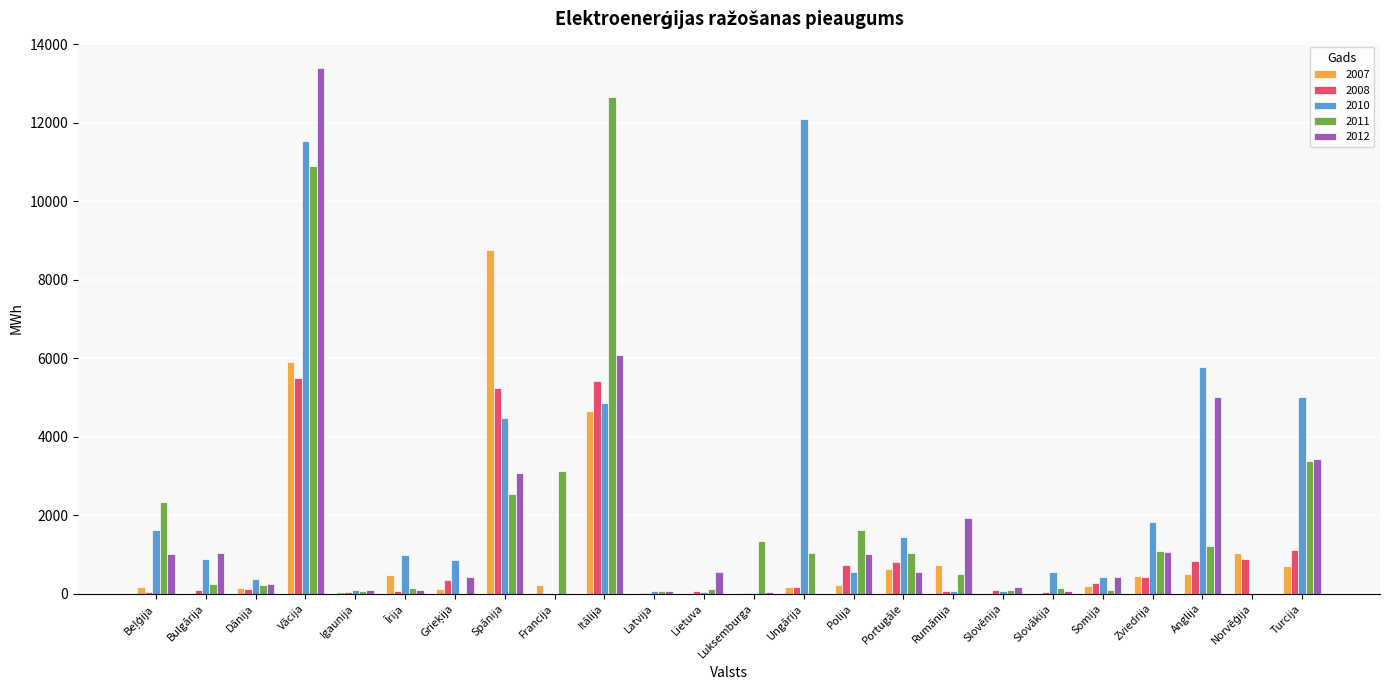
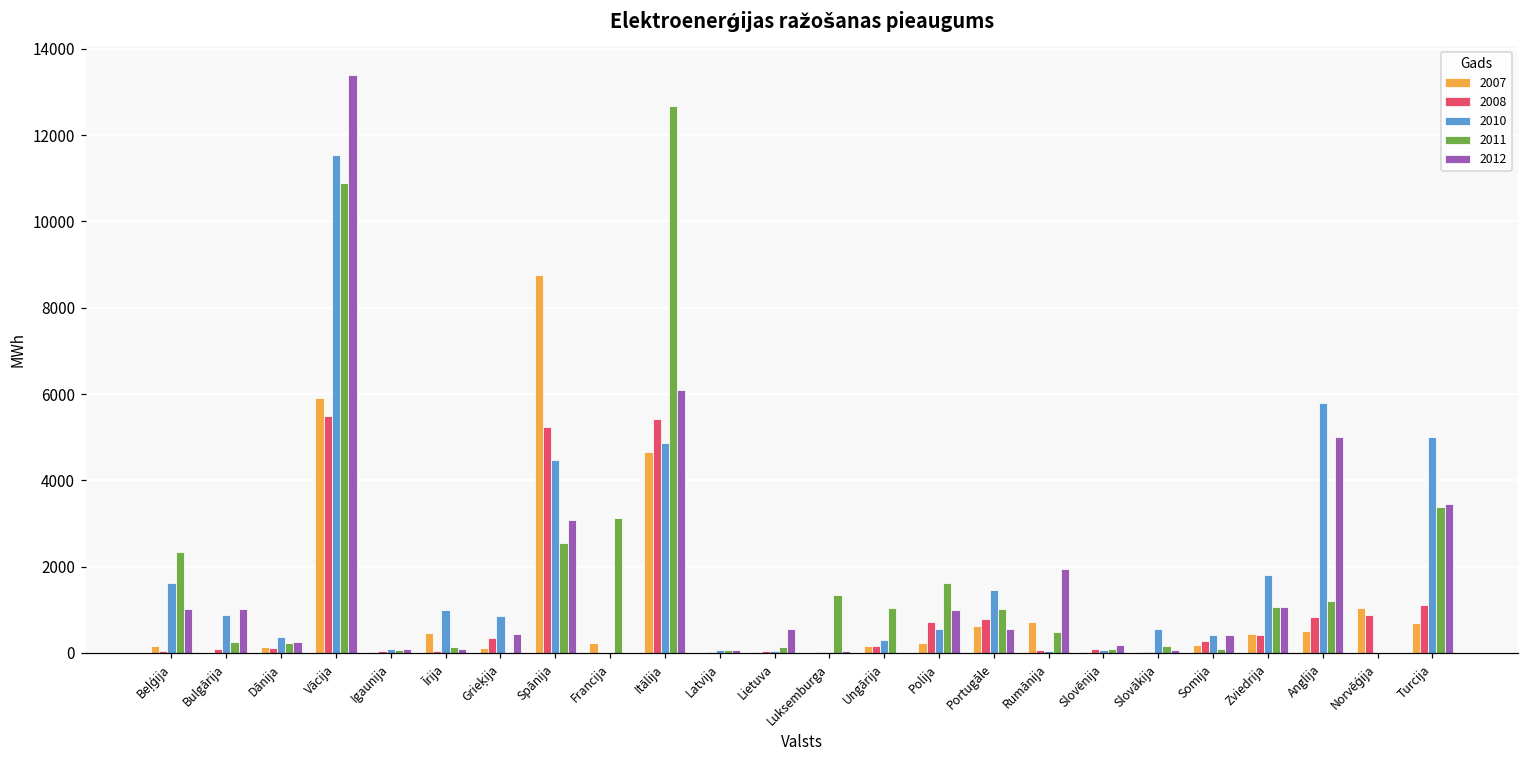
  {
    "2007": {
      "Beļģija": 200,
      "Dānija": 100,
      "Vācija": 5900,
      "Īrija": 500,
      "Grieķija": 100,
      "Spānija": 8800,
      "Francija": 200,
      "Itālija": 4700,
      "Ungārija": 200,
      "Polija": 200,
      "Portugāle": 600,
      "Rumānija": 700,
      "Somija": 200,
      "Zviedrija": 400,
      "Anglija": 500,
      "Norvēģija": 1000,
      "Turcija": 700
    },
    "2008": {
      "Bulgārija": 100,
      "Dānija": 100,
      "Vācija": 5500,
      "Grieķija": 300,
      "Spānija": 5200,
      "Francija": 0,
      "Itālija": 5400,
      "Ungārija": 200,
      "Polija": 700,
      "Portugāle": 800,
      "Rumānija": 100,
      "Slovēnija": 100,
      "Somija": 300,
      "Zviedrija": 400,
      "Anglija": 800,
      "Norvēģija": 900,
      "Turcija": 1100
    },
    "2010": {
      "Beļģija": 1600,
      "Bulgārija": 900,
      "Dānija": 400,
      "Vācija": 11600,
      "Igaunija": 100,
      "Īrija": 1000,
      "Grieķija": 900,
      "Spānija": 4500,
      "Francija": 0,
      "Itālija": 4900,
-     "Ungārija": 12100,
+     "Ungārija": 300,
      "Polija": 600,
      "Portugāle": 1500,
      "Slovākija": 600,
      "Somija": 400,
      "Zviedrija": 1800,
      "Anglija": 5800,
      "Norvēģija": 0,
      "Turcija": 5000
    },
    "2011": {
      "Beļģija": 2300,
      "Bulgārija": 200,
      "Dānija": 200,
      "Vācija": 10900,
      "Igaunija": 100,
      "Īrija": 100,
      "Grieķija": 0,
      "Spānija": 2500,
      "Francija": 3100,
      "Itālija": 12700,
      "Lietuva": 100,
      "Luksemburga": 1400,
      "Ungārija": 1000,
      "Polija": 1600,
      "Portugāle": 1000,
      "Rumānija": 500,
      "Slovēnija": 100,
      "Slovākija": 200,
      "Somija": 100,
      "Zviedrija": 1100,
      "Anglija": 1200,
      "Norvēģija": 0,
      "Turcija": 3400
    },
    "2012": {
      "Beļģija": 1000,
      "Bulgārija": 1000,
      "Dānija": 300,
      "Vācija": 13400,
      "Igaunija": 100,
      "Īrija": 100,
      "Grieķija": 400,
      "Spānija": 3100,
      "Francija": 0,
      "Itālija": 6100,
      "Lietuva": 600,
      "Ungārija": 0,
      "Polija": 1000,
      "Portugāle": 600,
      "Rumānija": 1900,
      "Slovēnija": 200,
      "Slovākija": 100,
      "Somija": 400,
      "Zviedrija": 1100,
      "Anglija": 5000,
      "Norvēģija": 0,
      "Turcija": 3400
    }
  }
